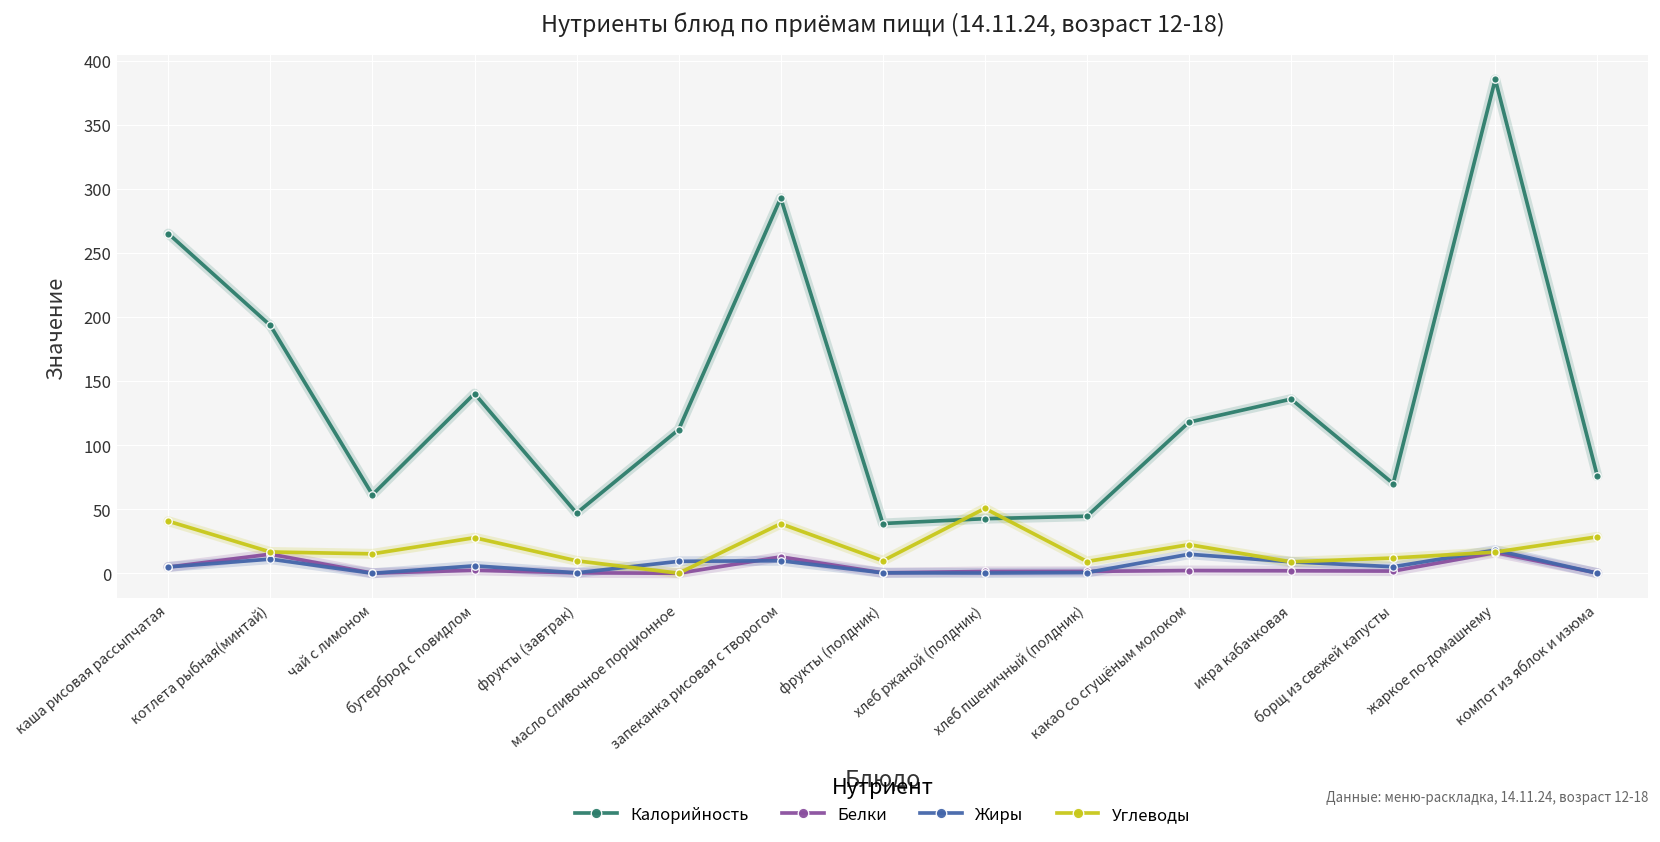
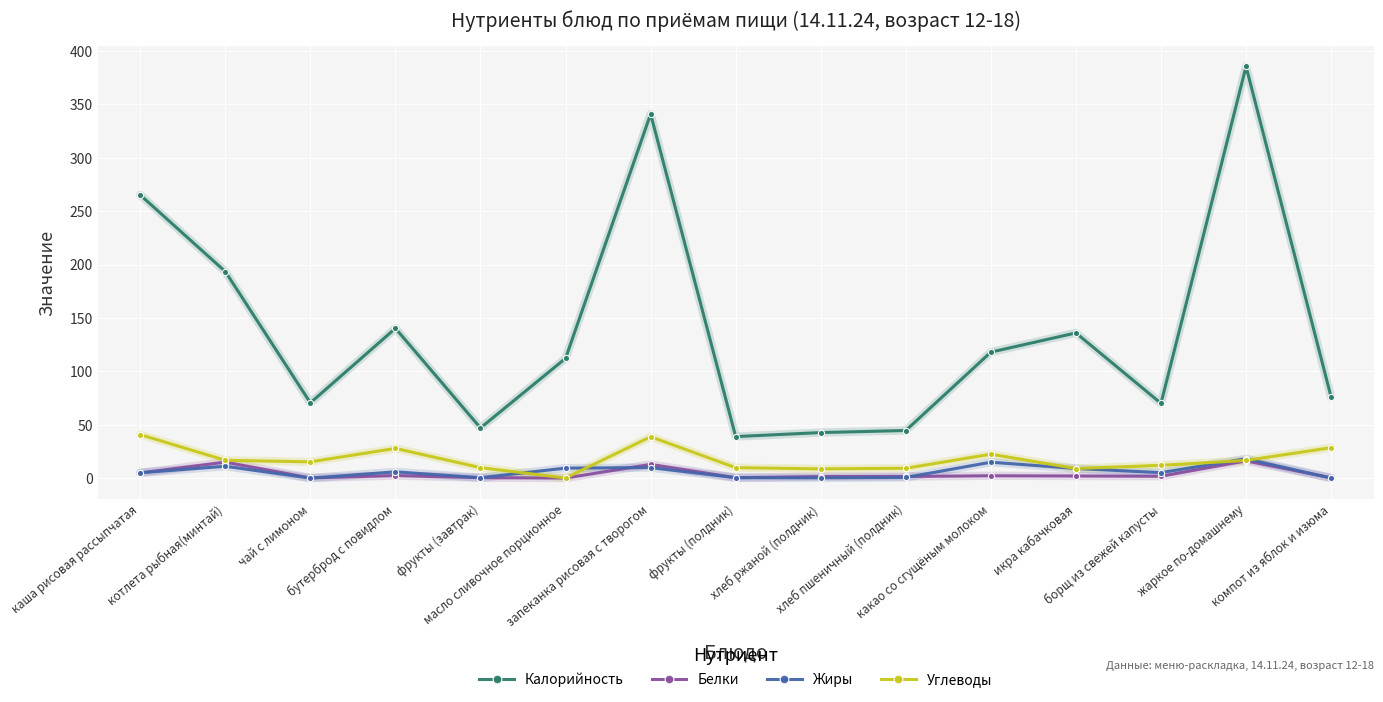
  {
    "Калорийность": {
      "каша рисовая рассыпчатая": 265,
      "котлета рыбная(минтай)": 193,
-     "чай с лимоном": 61,
+     "чай с лимоном": 71,
      "бутерброд с повидлом": 140,
      "фрукты (завтрак)": 47,
      "масло сливочное порционное": 112,
-     "запеканка рисовая с творогом": 293,
+     "запеканка рисовая с творогом": 341,
      "фрукты (полдник)": 39,
      "хлеб ржаной (полдник)": 43,
      "хлеб пшеничный (полдник)": 45,
      "какао со сгущёным молоком": 118,
      "икра кабачковая": 136,
      "борщ из свежей капусты": 70,
      "жаркое по-домашнему": 386,
      "компот из яблок и изюма": 76
    },
    "Белки": {
      "бутерброд с повидлом": 2,
      "запеканка рисовая с творогом": 13,
      "какао со сгущёным молоком": 2,
      "икра кабачковая": 2,
      "борщ из свежей капусты": 2
    },
    "Жиры": {
      "котлета рыбная(минтай)": 11,
      "бутерброд с повидлом": 6,
      "масло сливочное порционное": 9,
      "запеканка рисовая с творогом": 10,
      "какао со сгущёным молоком": 15,
      "борщ из свежей капусты": 5
    },
    "Углеводы": {
      "каша рисовая рассыпчатая": 41,
      "чай с лимоном": 15,
      "бутерброд с повидлом": 28,
      "фрукты (завтрак)": 10,
      "запеканка рисовая с творогом": 39,
      "фрукты (полдник)": 10,
-     "хлеб ржаной (полдник)": 51,
+     "хлеб ржаной (полдник)": 9,
      "хлеб пшеничный (полдник)": 9,
      "какао со сгущёным молоком": 22,
      "борщ из свежей капусты": 12,
      "компот из яблок и изюма": 29
    }
  }
